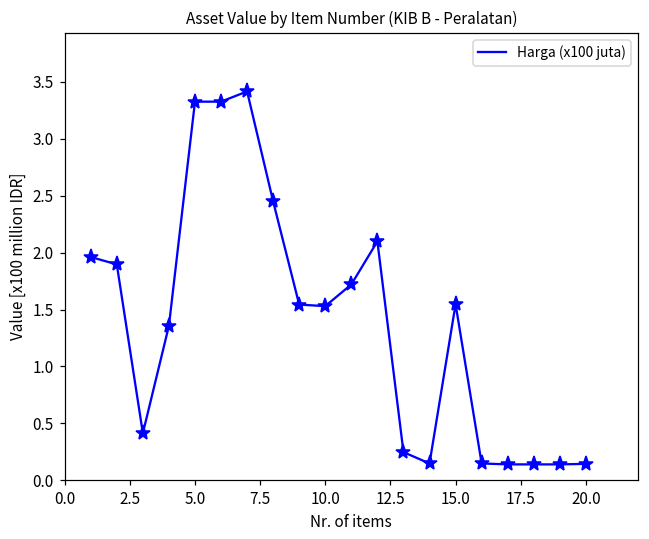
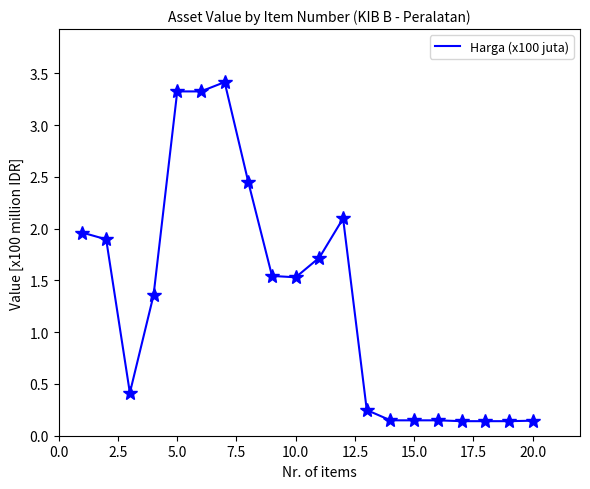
  {
    "5.0": 3.33,
    "10.0": 1.53,
-   "15.0": 1.55,
+   "15.0": 0.15,
    "20.0": 0.15
  }
